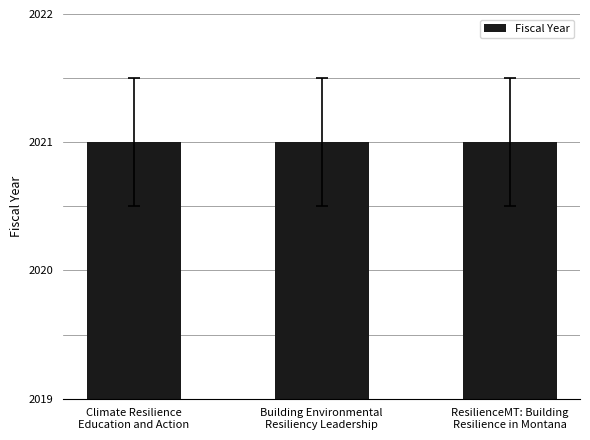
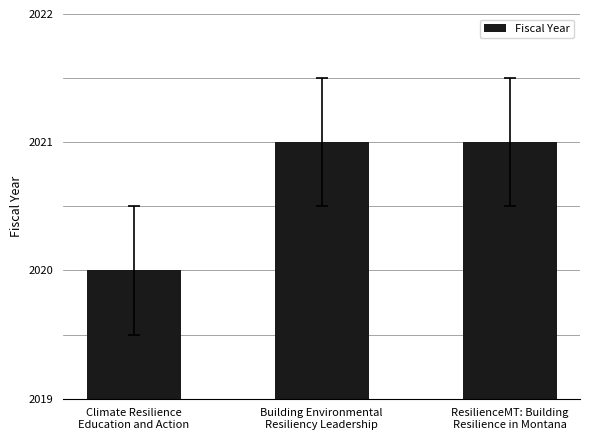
  {
    "Fiscal Year": {
-     "Climate Resilience Education and Action": 2021,
+     "Climate Resilience Education and Action": 2020,
      "Building Environmental Resiliency Leadership": 2021,
      "ResilienceMT: Building Resilience in Montana": 2021
    }
  }
